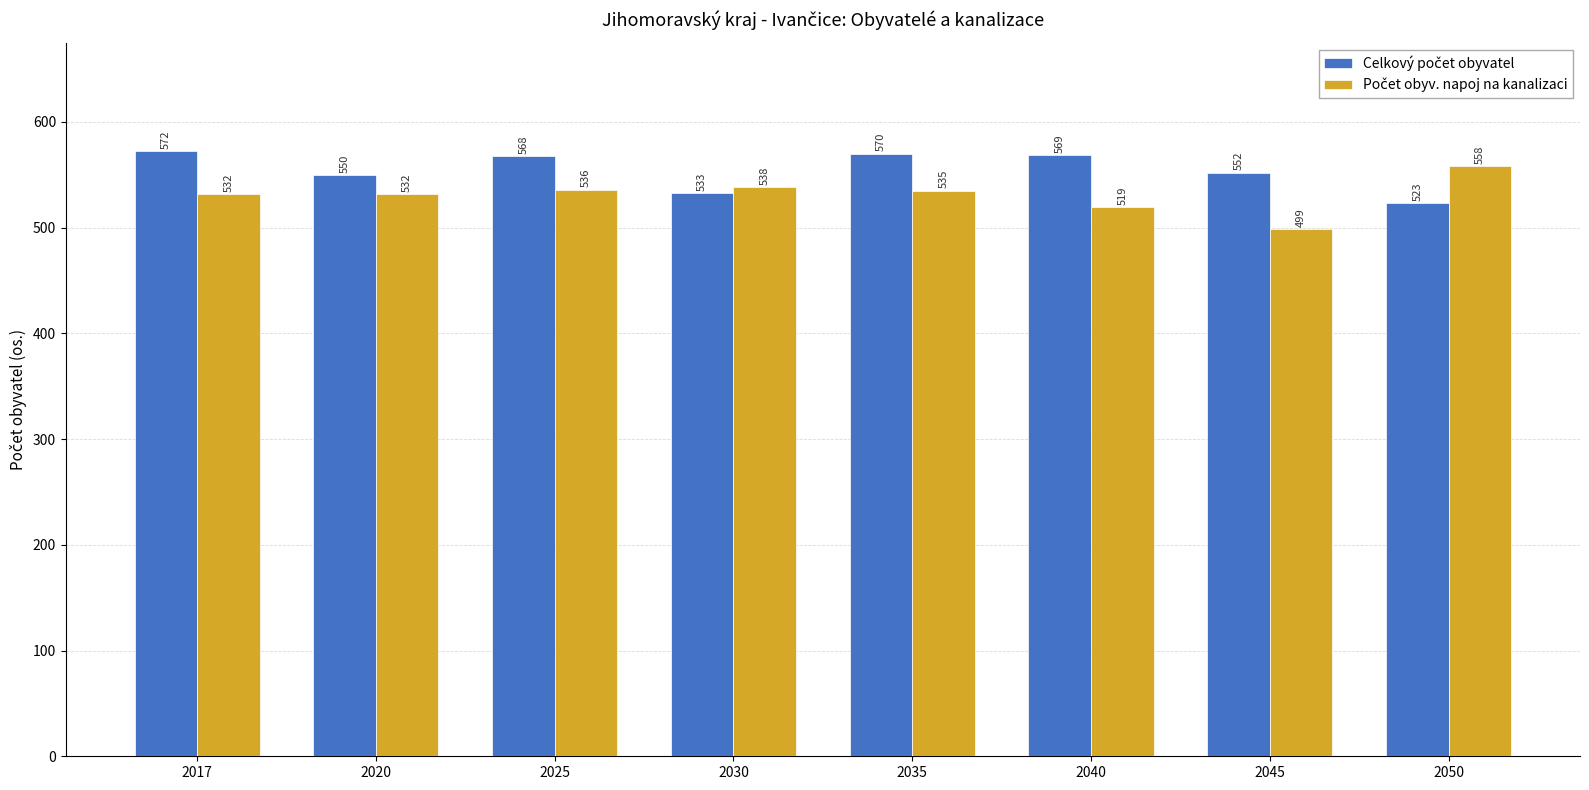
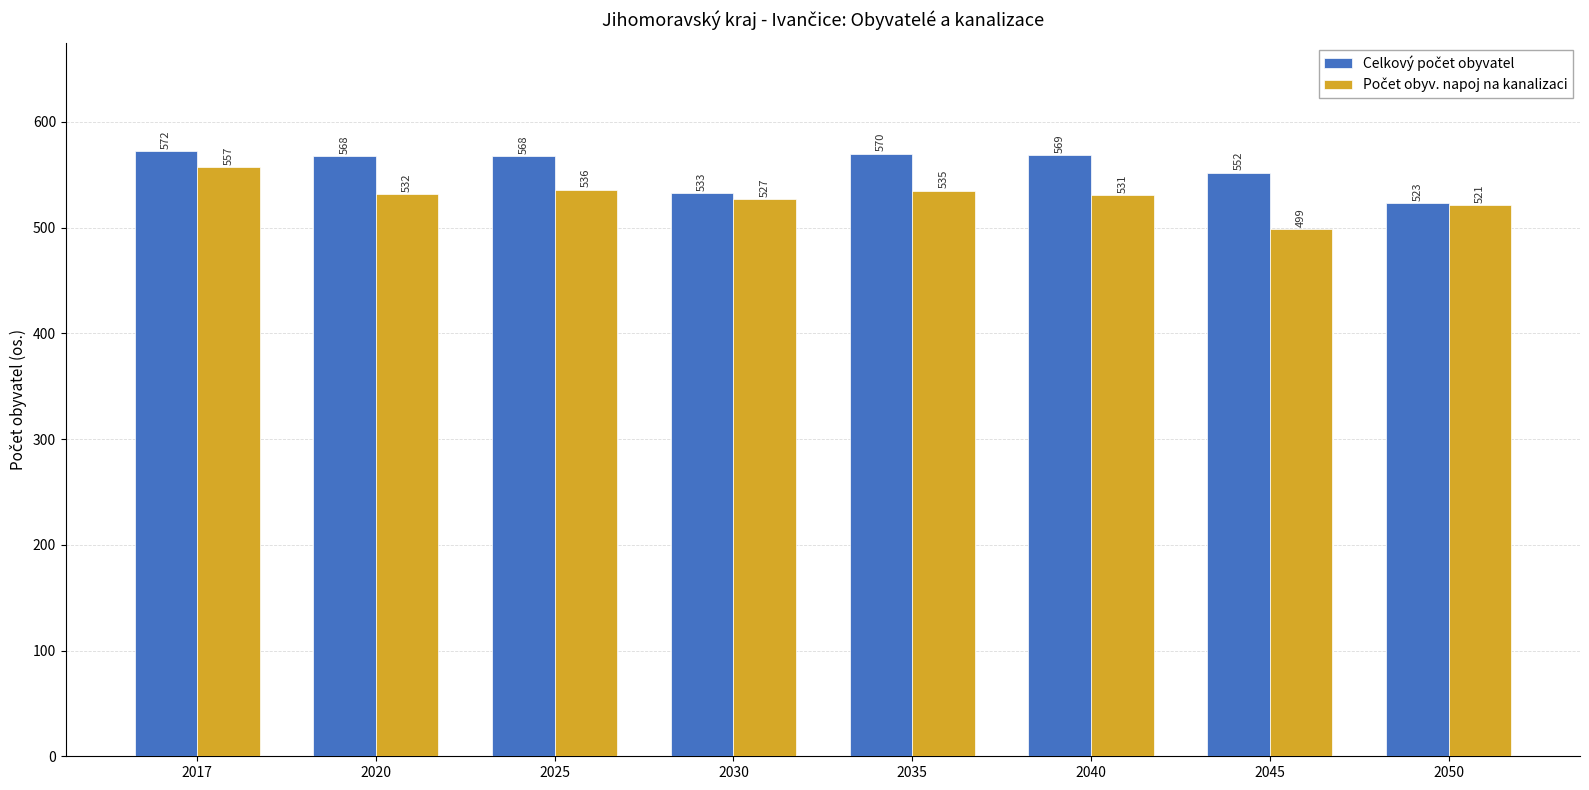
  {
    "Celkový počet obyvatel": {
      "2017": 572,
-     "2020": 550,
+     "2020": 568,
      "2025": 568,
      "2030": 533,
      "2035": 570,
      "2040": 569,
      "2045": 552,
      "2050": 523
    },
    "Počet obyv. napoj na kanalizaci": {
-     "2017": 532,
+     "2017": 557,
      "2020": 532,
      "2025": 536,
-     "2030": 538,
+     "2030": 527,
      "2035": 535,
-     "2040": 519,
+     "2040": 531,
      "2045": 499,
-     "2050": 558
+     "2050": 521
    }
  }
